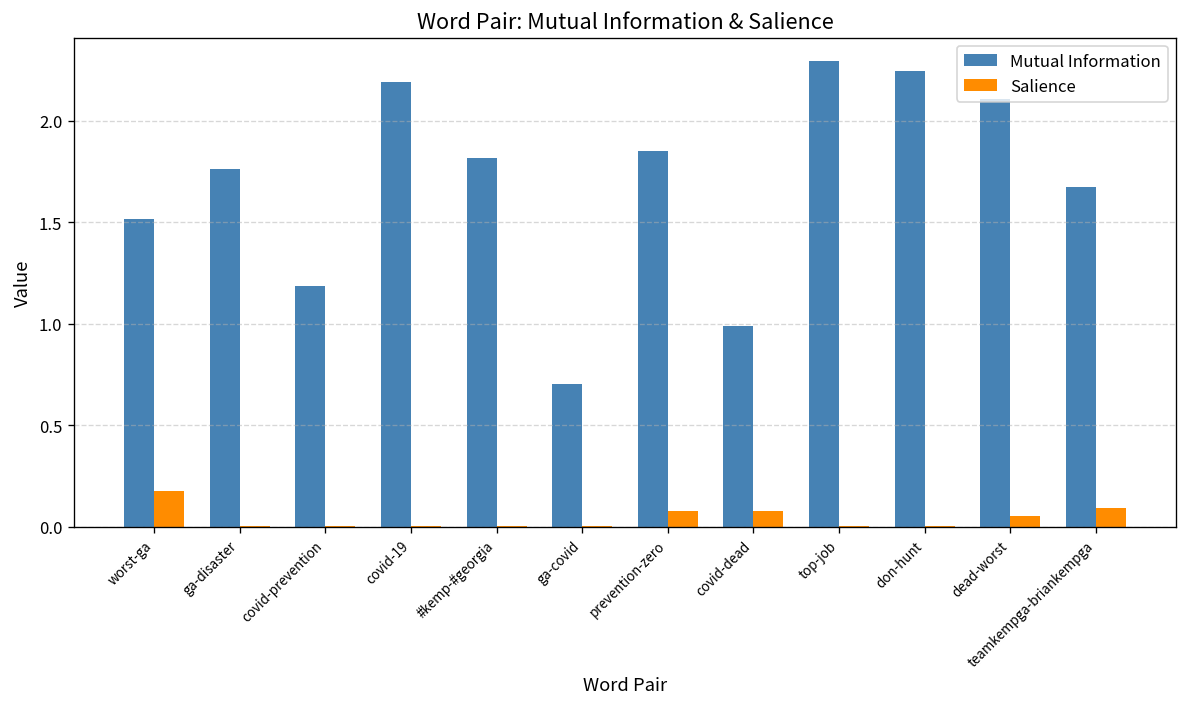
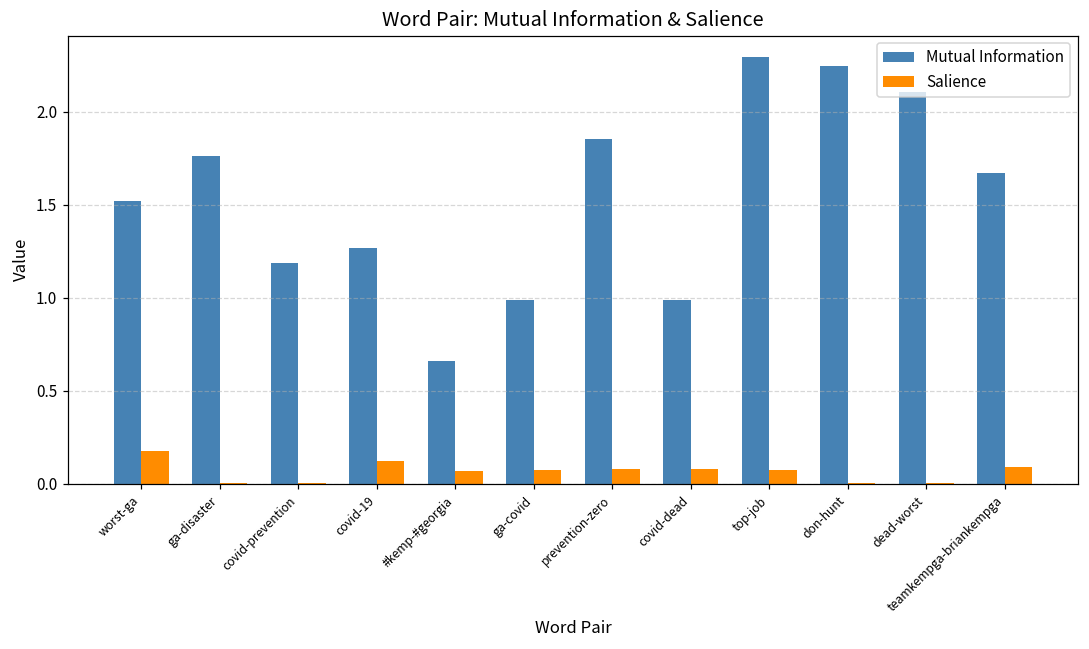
  {
    "Mutual Information": {
      "worst-ga": 1.52,
      "ga-disaster": 1.76,
      "covid-prevention": 1.19,
-     "covid-19": 2.19,
-     "#kemp-#georgia": 1.82,
-     "ga-covid": 0.71,
+     "covid-19": 1.27,
+     "#kemp-#georgia": 0.66,
+     "ga-covid": 0.99,
      "prevention-zero": 1.85,
      "covid-dead": 0.99,
      "top-job": 2.29,
      "don-hunt": 2.25,
      "teamkempga-briankempga": 1.67
    },
    "Salience": {
      "worst-ga": 0.18,
-     "covid-19": 0.01,
-     "#kemp-#georgia": 0.00,
-     "ga-covid": 0.00,
+     "covid-19": 0.12,
+     "#kemp-#georgia": 0.07,
+     "ga-covid": 0.08,
      "prevention-zero": 0.08,
      "covid-dead": 0.08,
-     "top-job": 0.00,
-     "dead-worst": 0.05,
+     "top-job": 0.07,
+     "dead-worst": 0.00,
      "teamkempga-briankempga": 0.09
    }
  }
